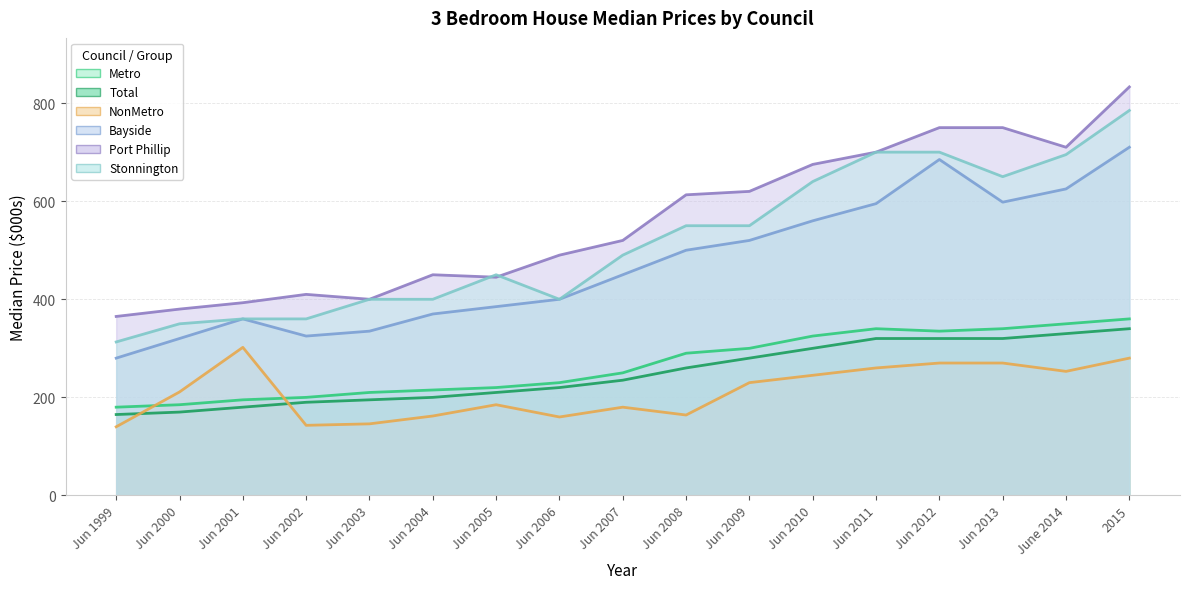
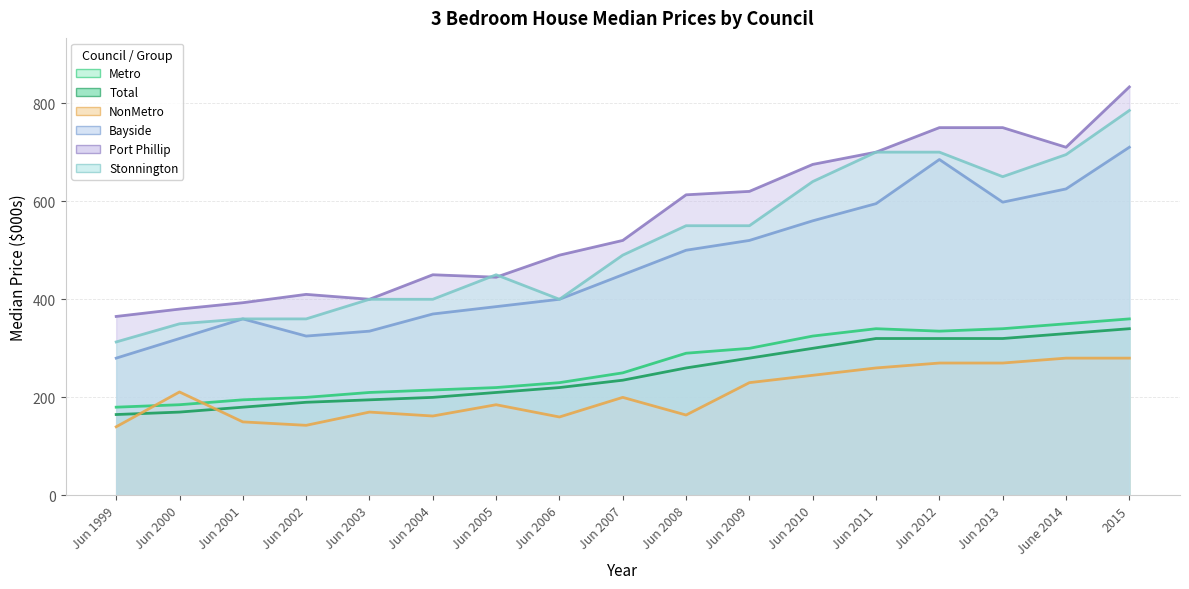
  {
    "NonMetro": {
      "Jun 1999": 140,
      "Jun 2000": 210,
-     "Jun 2001": 300,
+     "Jun 2001": 150,
      "Jun 2002": 140,
-     "Jun 2003": 150,
+     "Jun 2003": 170,
      "Jun 2004": 160,
      "Jun 2005": 190,
      "Jun 2006": 160,
-     "Jun 2007": 180,
+     "Jun 2007": 200,
      "Jun 2008": 160,
      "Jun 2009": 230,
      "Jun 2010": 250,
      "Jun 2011": 260,
      "Jun 2012": 270,
      "Jun 2013": 270,
-     "June 2014": 250,
+     "June 2014": 280,
      "2015": 280
    }
  }
